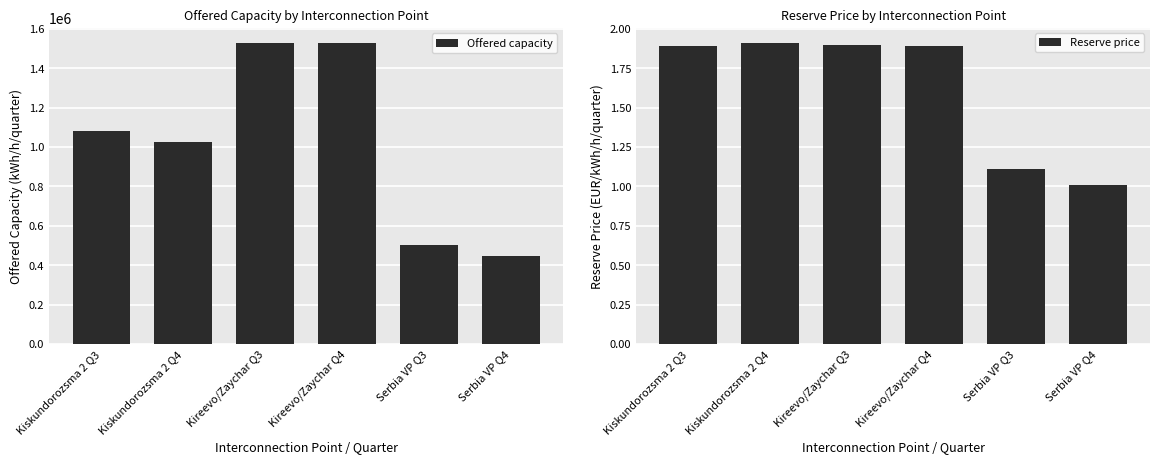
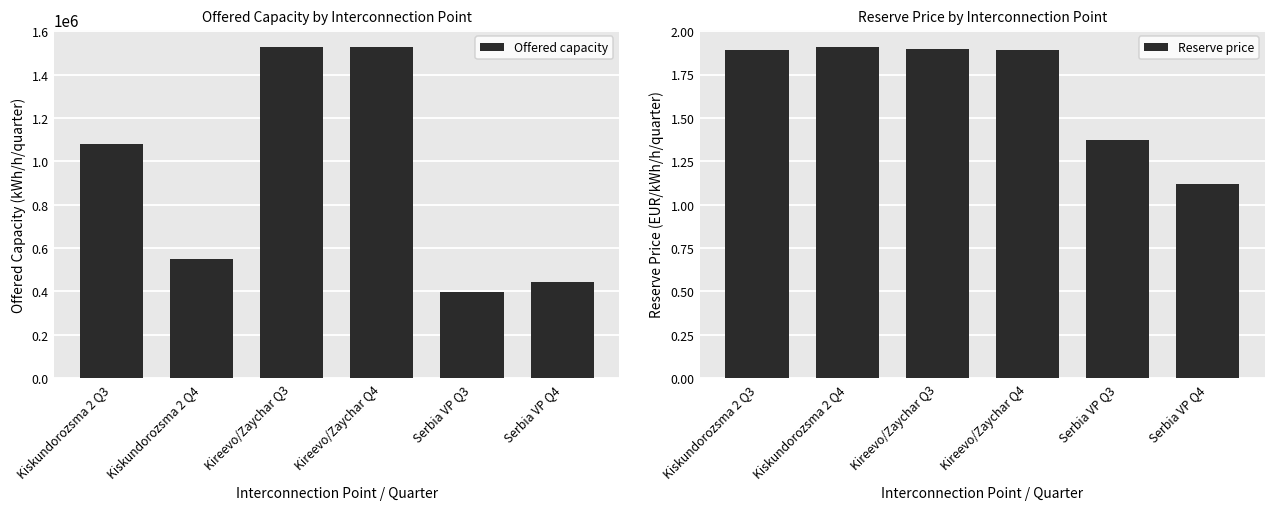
  {
    "Offered Capacity by Interconnection Point": {
      "Kiskundorozsma 2 Q3": 1080000,
-     "Kiskundorozsma 2 Q4": 1020000,
+     "Kiskundorozsma 2 Q4": 550000,
      "Kireevo/Zaychar Q3": 1530000,
      "Kireevo/Zaychar Q4": 1530000,
-     "Serbia VP Q3": 500000,
+     "Serbia VP Q3": 400000,
      "Serbia VP Q4": 440000
    },
    "Reserve Price by Interconnection Point": {
      "Kiskundorozsma 2 Q3": 1.89,
      "Kiskundorozsma 2 Q4": 1.91,
      "Kireevo/Zaychar Q3": 1.90,
      "Kireevo/Zaychar Q4": 1.89,
-     "Serbia VP Q3": 1.11,
-     "Serbia VP Q4": 1.01
+     "Serbia VP Q3": 1.37,
+     "Serbia VP Q4": 1.12
    }
  }
